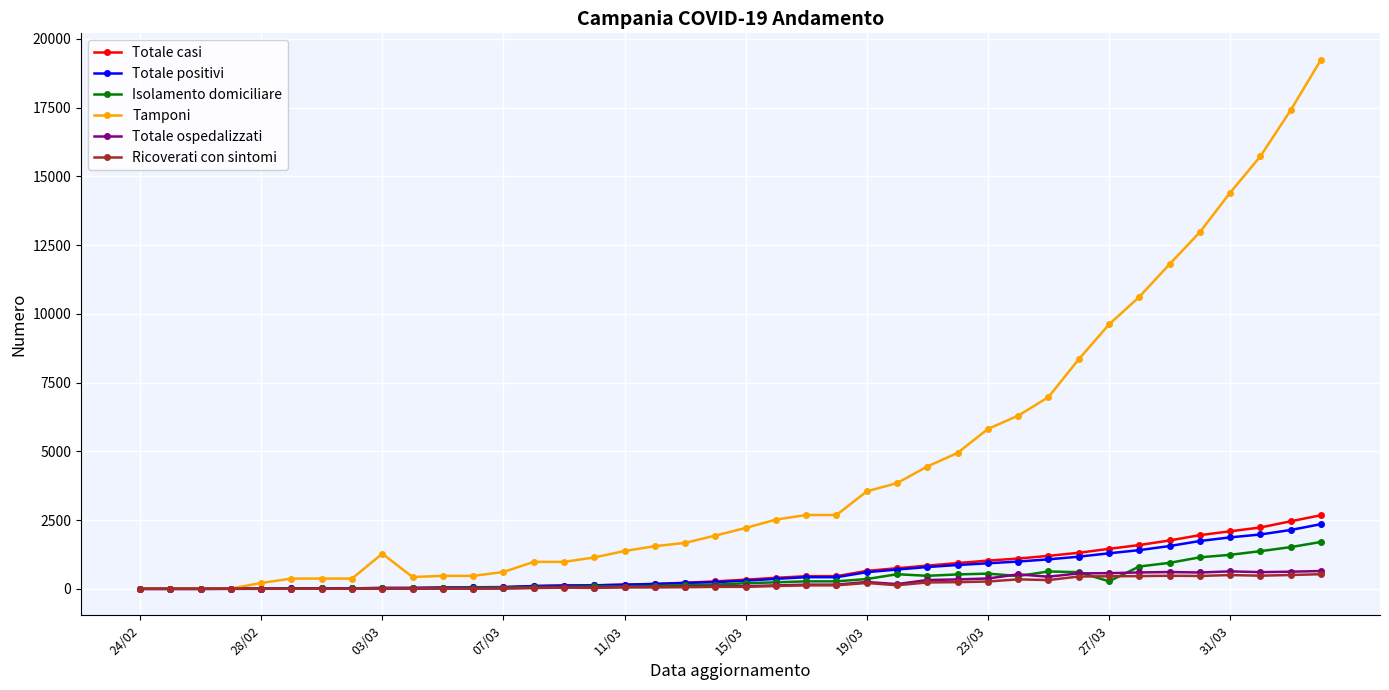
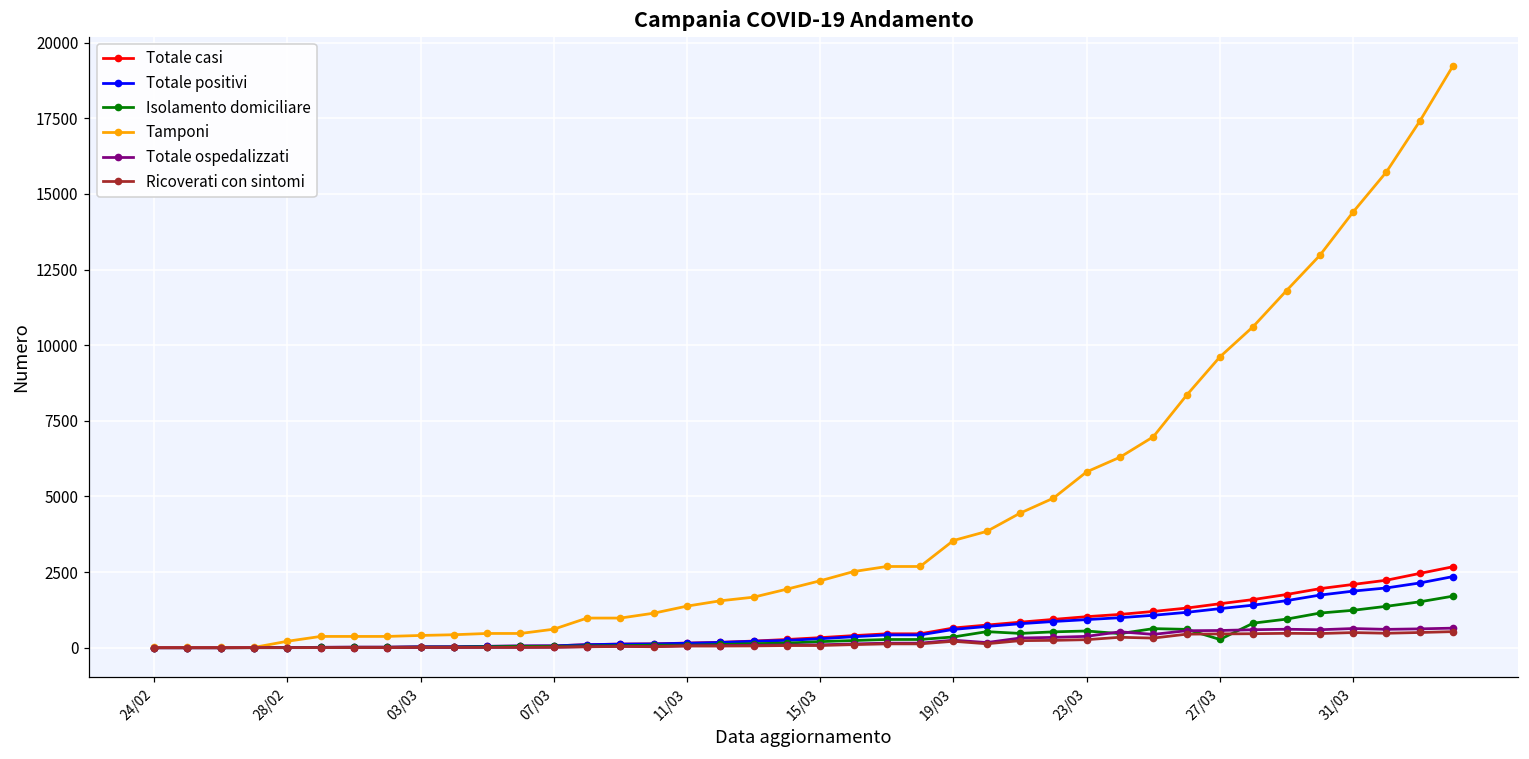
  {
    "Totale casi": {
      "23/03": 1000,
      "27/03": 1500,
      "31/03": 2100
    },
    "Totale positivi": {
      "23/03": 900,
      "27/03": 1300,
      "31/03": 1900
    },
    "Isolamento domiciliare": {
      "15/03": 200,
      "19/03": 400,
      "23/03": 600,
      "27/03": 300,
      "31/03": 1200
    },
    "Tamponi": {
      "28/02": 200,
-     "03/03": 1300,
+     "03/03": 400,
      "07/03": 600,
      "11/03": 1400,
      "15/03": 2200,
      "19/03": 3500,
      "23/03": 5800,
      "27/03": 9600,
      "31/03": 14400
    },
    "Totale ospedalizzati": {
      "23/03": 400,
      "27/03": 600,
      "31/03": 600
    },
    "Ricoverati con sintomi": {
      "23/03": 300,
      "27/03": 500,
      "31/03": 500
    }
  }
